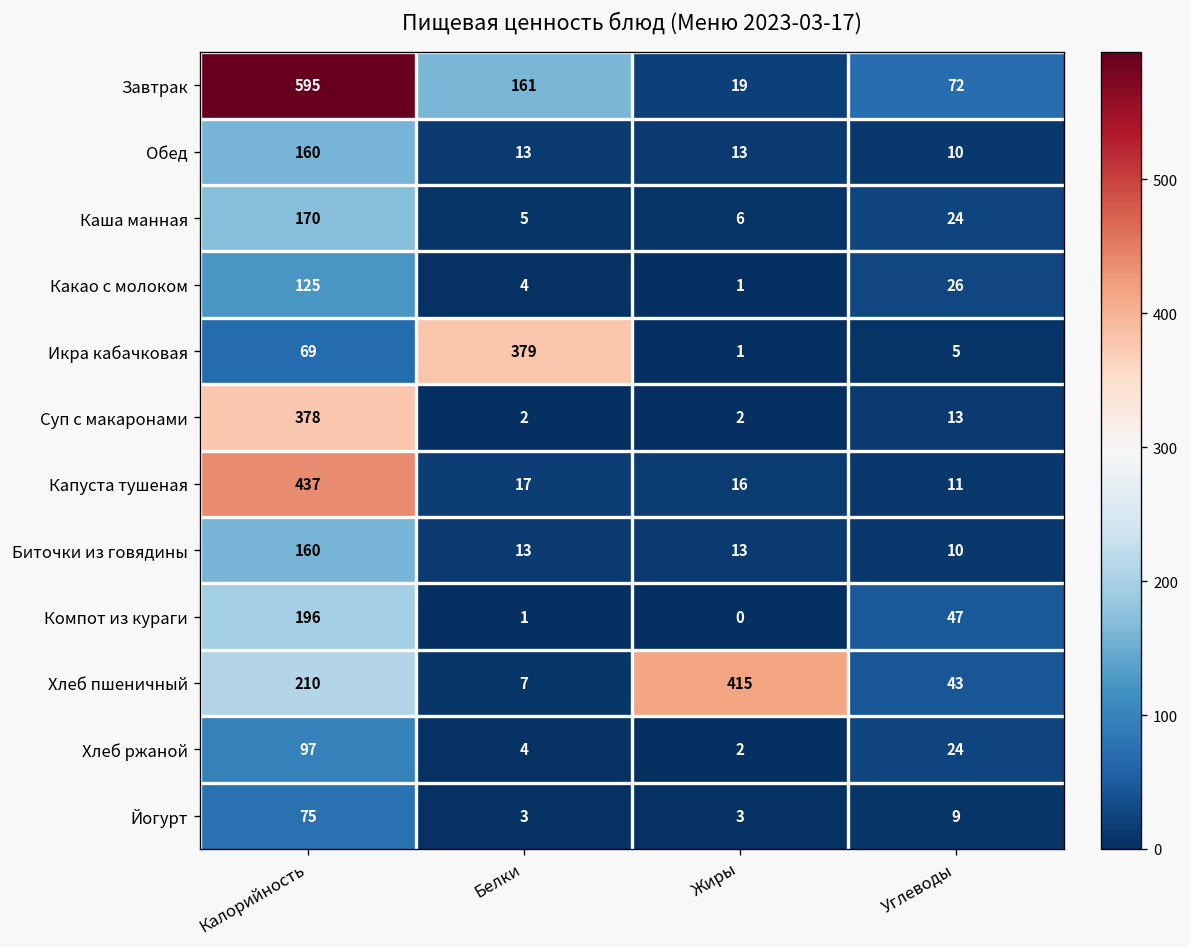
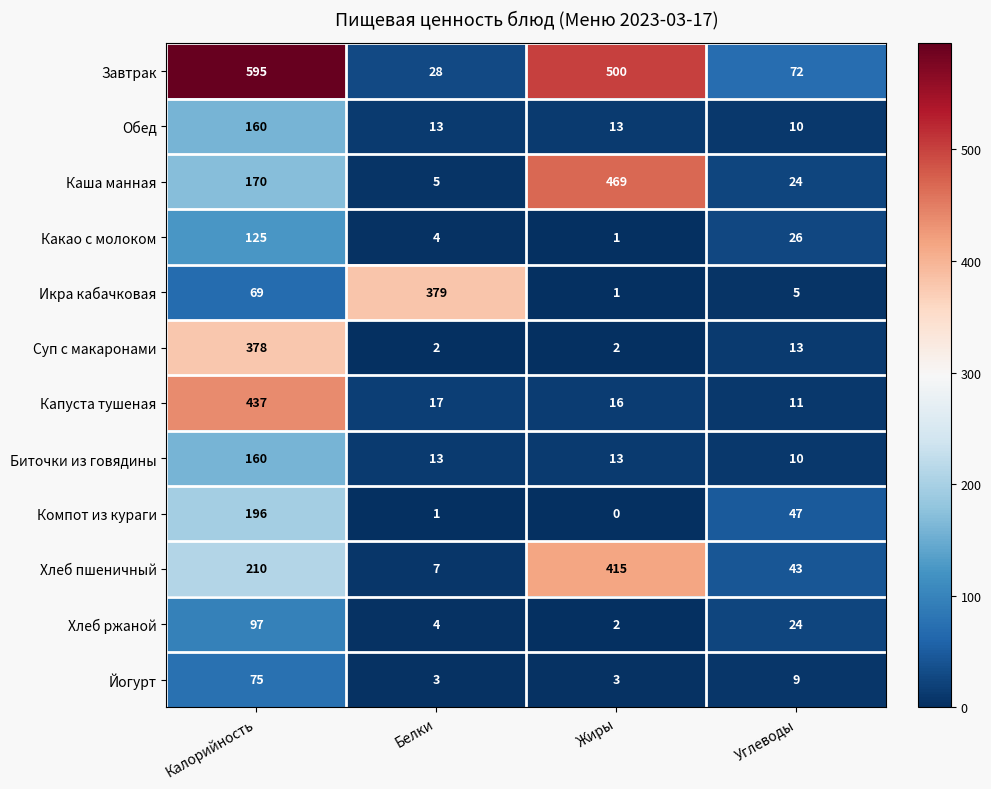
  {
    "Завтрак": {
      "Калорийность": 595,
-     "Белки": 161,
-     "Жиры": 19,
+     "Белки": 28,
+     "Жиры": 500,
      "Углеводы": 72
    },
    "Обед": {
      "Калорийность": 160,
      "Белки": 13,
      "Жиры": 13,
      "Углеводы": 10
    },
    "Каша манная": {
      "Калорийность": 170,
      "Белки": 5,
-     "Жиры": 6,
+     "Жиры": 469,
      "Углеводы": 24
    },
    "Какао с молоком": {
      "Калорийность": 125,
      "Белки": 4,
      "Жиры": 1,
      "Углеводы": 26
    },
    "Икра кабачковая": {
      "Калорийность": 69,
      "Белки": 379,
      "Жиры": 1,
      "Углеводы": 5
    },
    "Суп с макаронами": {
      "Калорийность": 378,
      "Белки": 2,
      "Жиры": 2,
      "Углеводы": 13
    },
    "Капуста тушеная": {
      "Калорийность": 437,
      "Белки": 17,
      "Жиры": 16,
      "Углеводы": 11
    },
    "Биточки из говядины": {
      "Калорийность": 160,
      "Белки": 13,
      "Жиры": 13,
      "Углеводы": 10
    },
    "Компот из кураги": {
      "Калорийность": 196,
      "Белки": 1,
      "Жиры": 0,
      "Углеводы": 47
    },
    "Хлеб пшеничный": {
      "Калорийность": 210,
      "Белки": 7,
      "Жиры": 415,
      "Углеводы": 43
    },
    "Хлеб ржаной": {
      "Калорийность": 97,
      "Белки": 4,
      "Жиры": 2,
      "Углеводы": 24
    },
    "Йогурт": {
      "Калорийность": 75,
      "Белки": 3,
      "Жиры": 3,
      "Углеводы": 9
    }
  }
